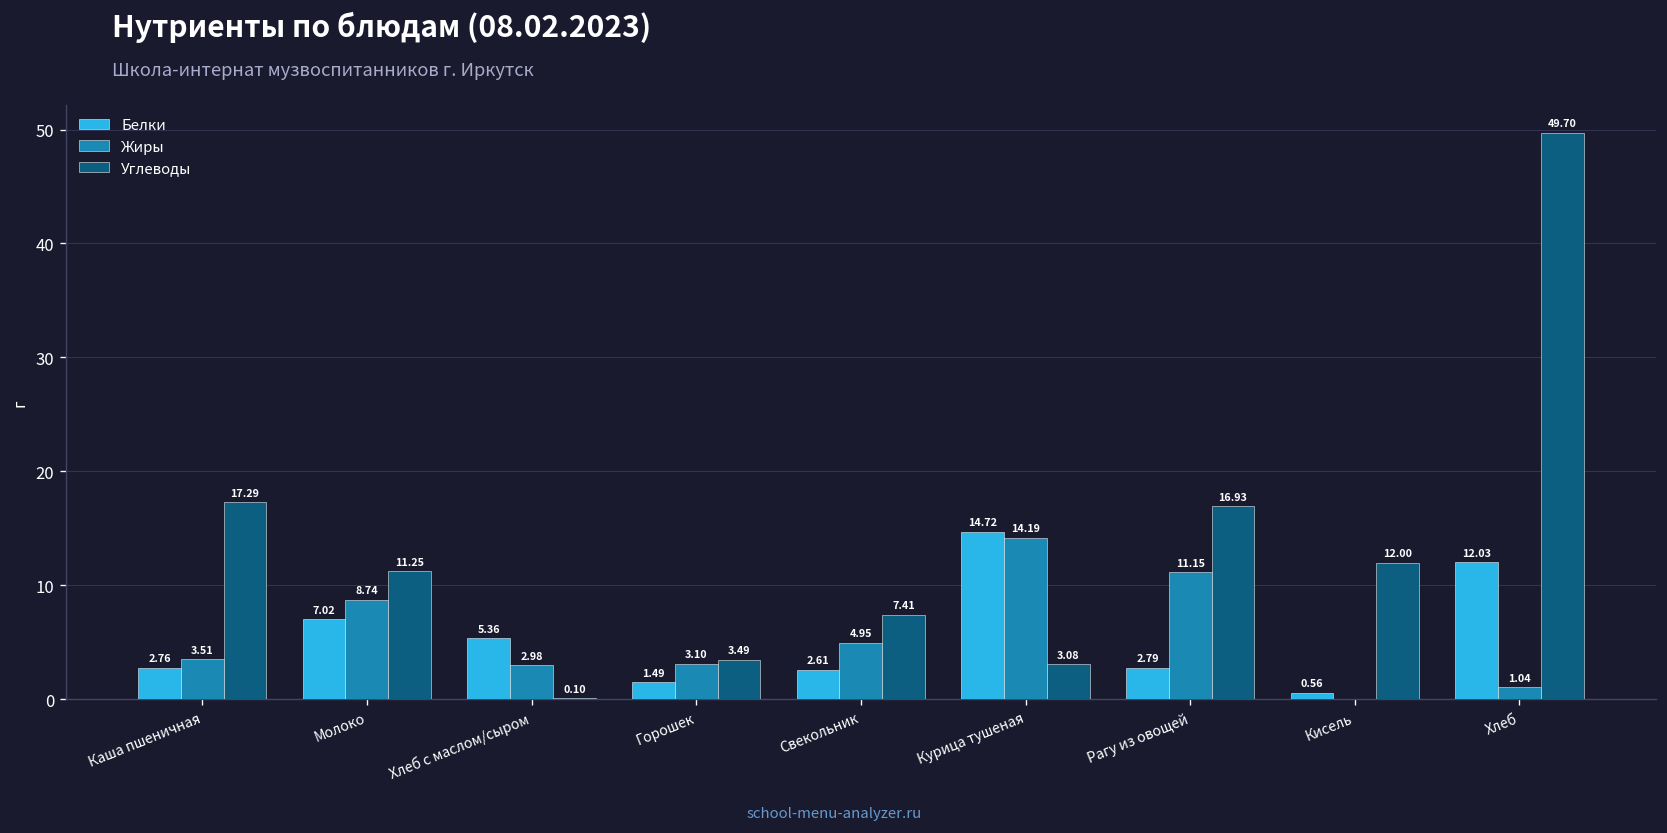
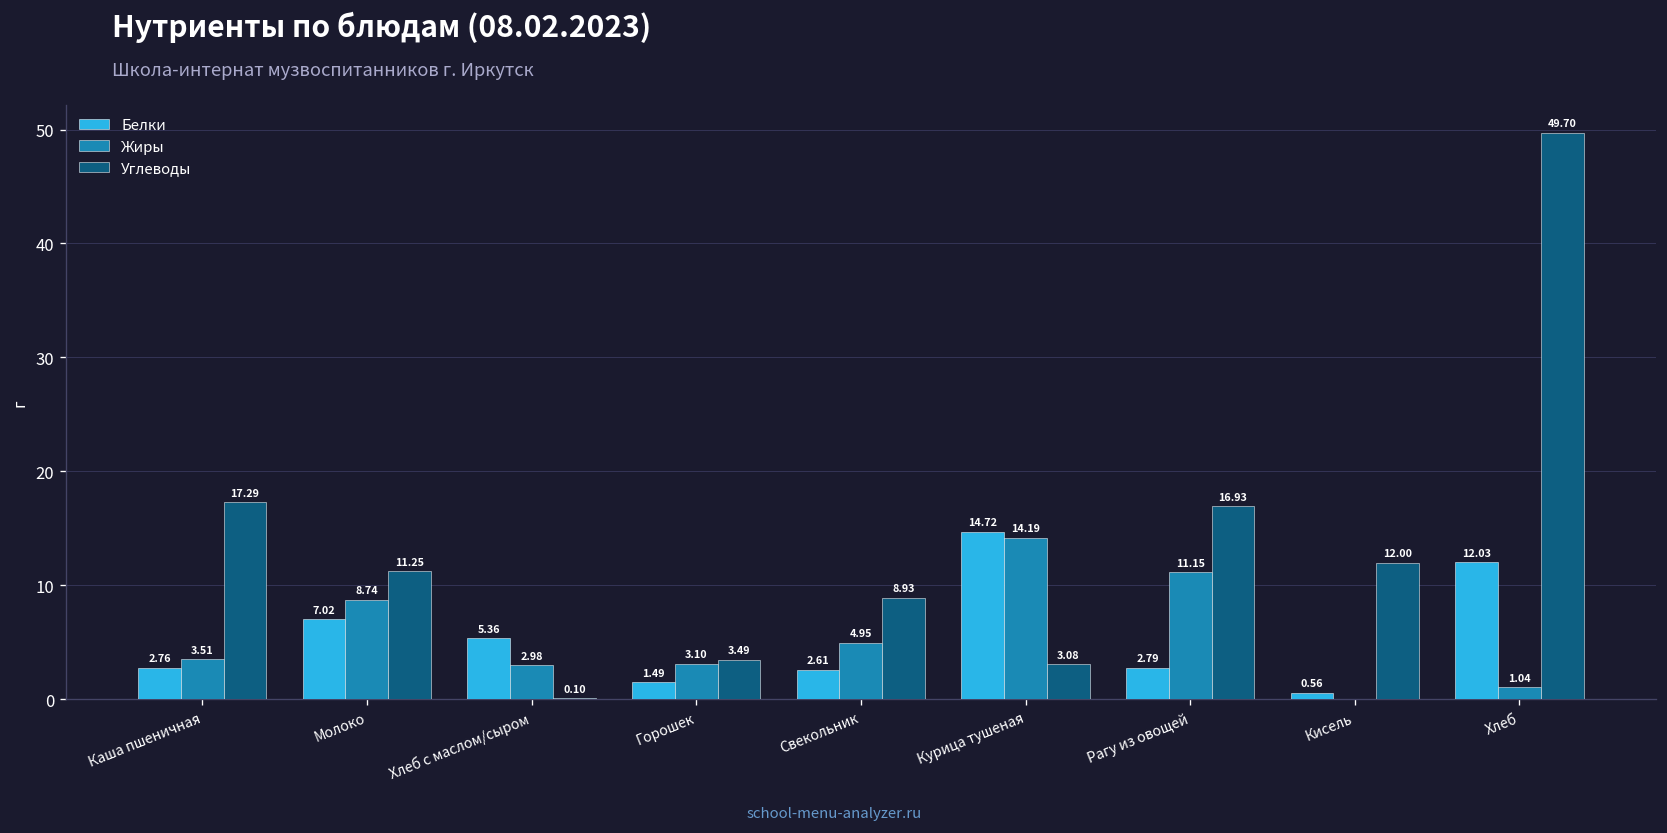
  {
    "Белки": {
      "Каша пшеничная": 2.76,
      "Молоко": 7.02,
      "Хлеб с маслом/сыром": 5.36,
      "Горошек": 1.49,
      "Свекольник": 2.61,
      "Курица тушеная": 14.72,
      "Рагу из овощей": 2.79,
      "Кисель": 0.56,
      "Хлеб": 12.03
    },
    "Жиры": {
      "Каша пшеничная": 3.51,
      "Молоко": 8.74,
      "Хлеб с маслом/сыром": 2.98,
      "Горошек": 3.10,
      "Свекольник": 4.95,
      "Курица тушеная": 14.19,
      "Рагу из овощей": 11.15,
      "Хлеб": 1.04
    },
    "Углеводы": {
      "Каша пшеничная": 17.29,
      "Молоко": 11.25,
      "Хлеб с маслом/сыром": 0.10,
      "Горошек": 3.49,
-     "Свекольник": 7.41,
+     "Свекольник": 8.93,
      "Курица тушеная": 3.08,
      "Рагу из овощей": 16.93,
      "Кисель": 12.00,
      "Хлеб": 49.70
    }
  }
